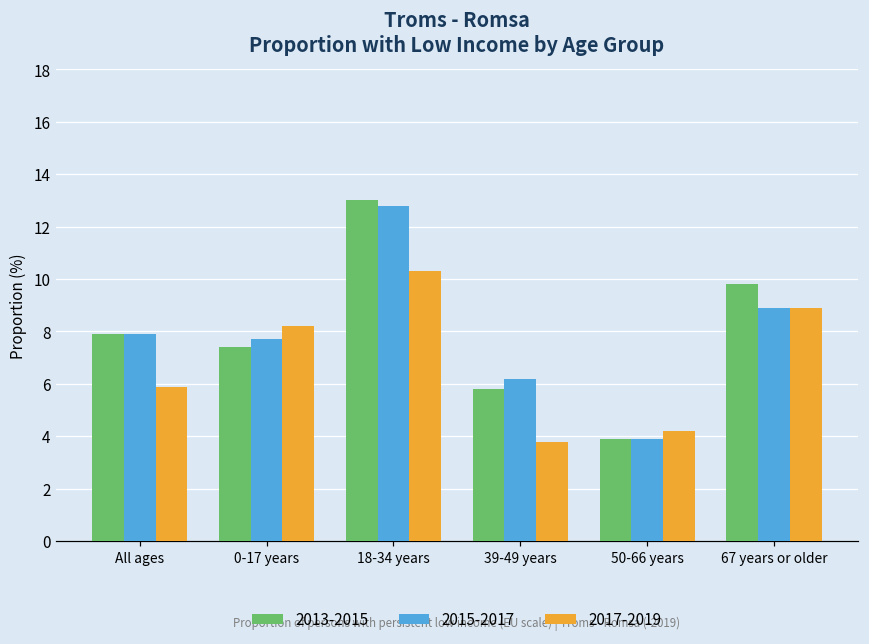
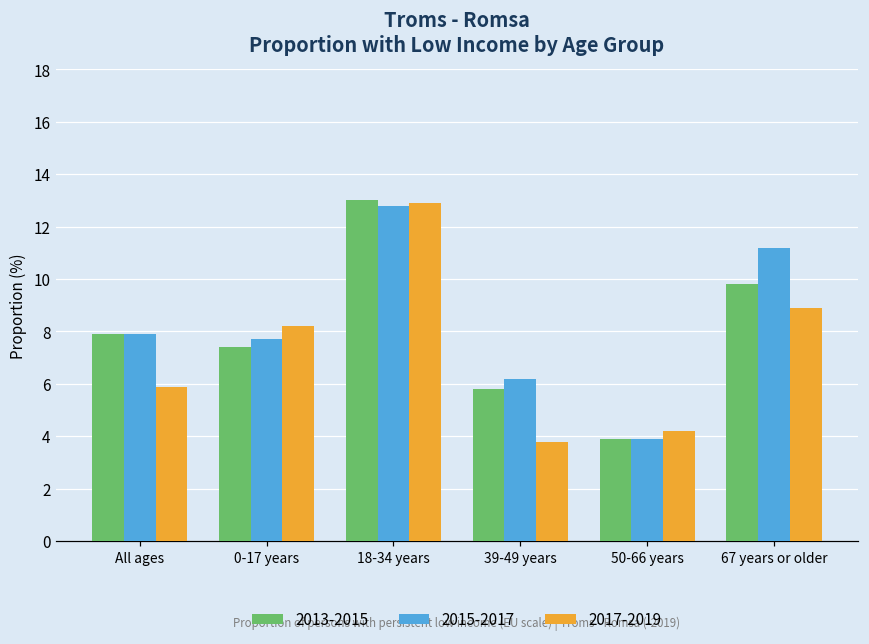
  {
    "2013-2015": {
      "All ages": 7.9,
      "0-17 years": 7.4,
      "18-34 years": 13.0,
      "39-49 years": 5.8,
      "50-66 years": 3.9,
      "67 years or older": 9.8
    },
    "2015-2017": {
      "All ages": 7.9,
      "0-17 years": 7.7,
      "18-34 years": 12.8,
      "39-49 years": 6.2,
      "50-66 years": 3.9,
-     "67 years or older": 8.9
+     "67 years or older": 11.2
    },
    "2017-2019": {
      "All ages": 5.9,
      "0-17 years": 8.2,
-     "18-34 years": 10.3,
+     "18-34 years": 12.9,
      "39-49 years": 3.8,
      "50-66 years": 4.2,
      "67 years or older": 8.9
    }
  }
